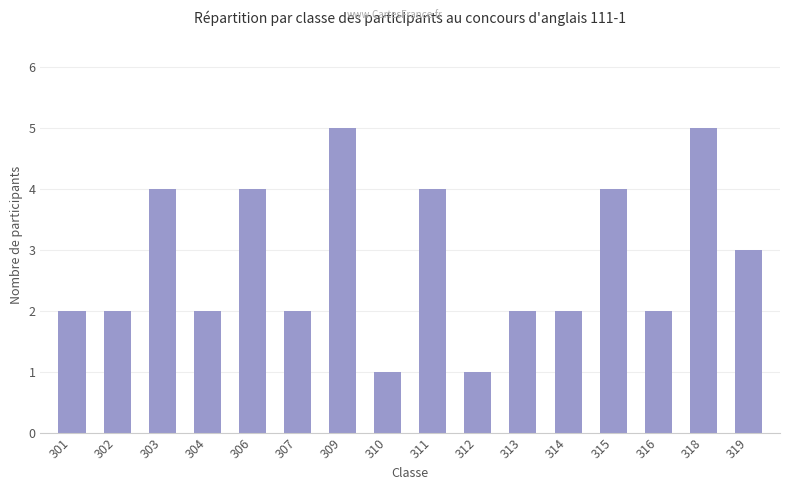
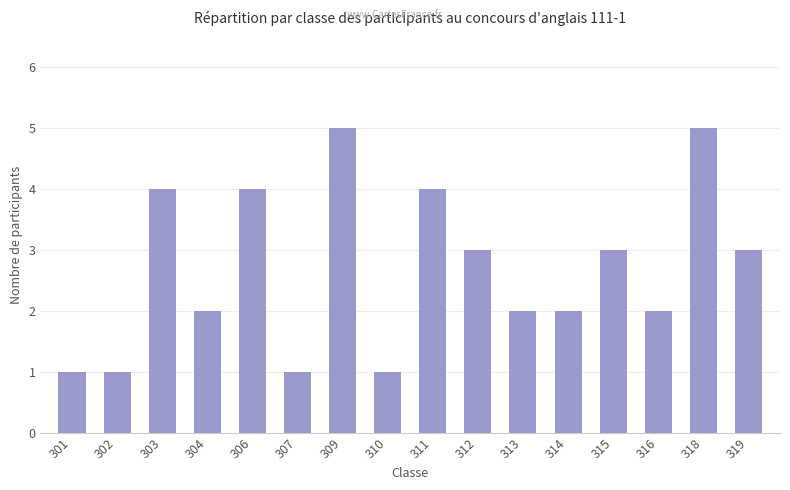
  {
-   "301": 2,
-   "302": 2,
+   "301": 1,
+   "302": 1,
    "303": 4,
    "304": 2,
    "306": 4,
-   "307": 2,
+   "307": 1,
    "309": 5,
    "310": 1,
    "311": 4,
-   "312": 1,
+   "312": 3,
    "313": 2,
    "314": 2,
-   "315": 4,
+   "315": 3,
    "316": 2,
    "318": 5,
    "319": 3
  }
